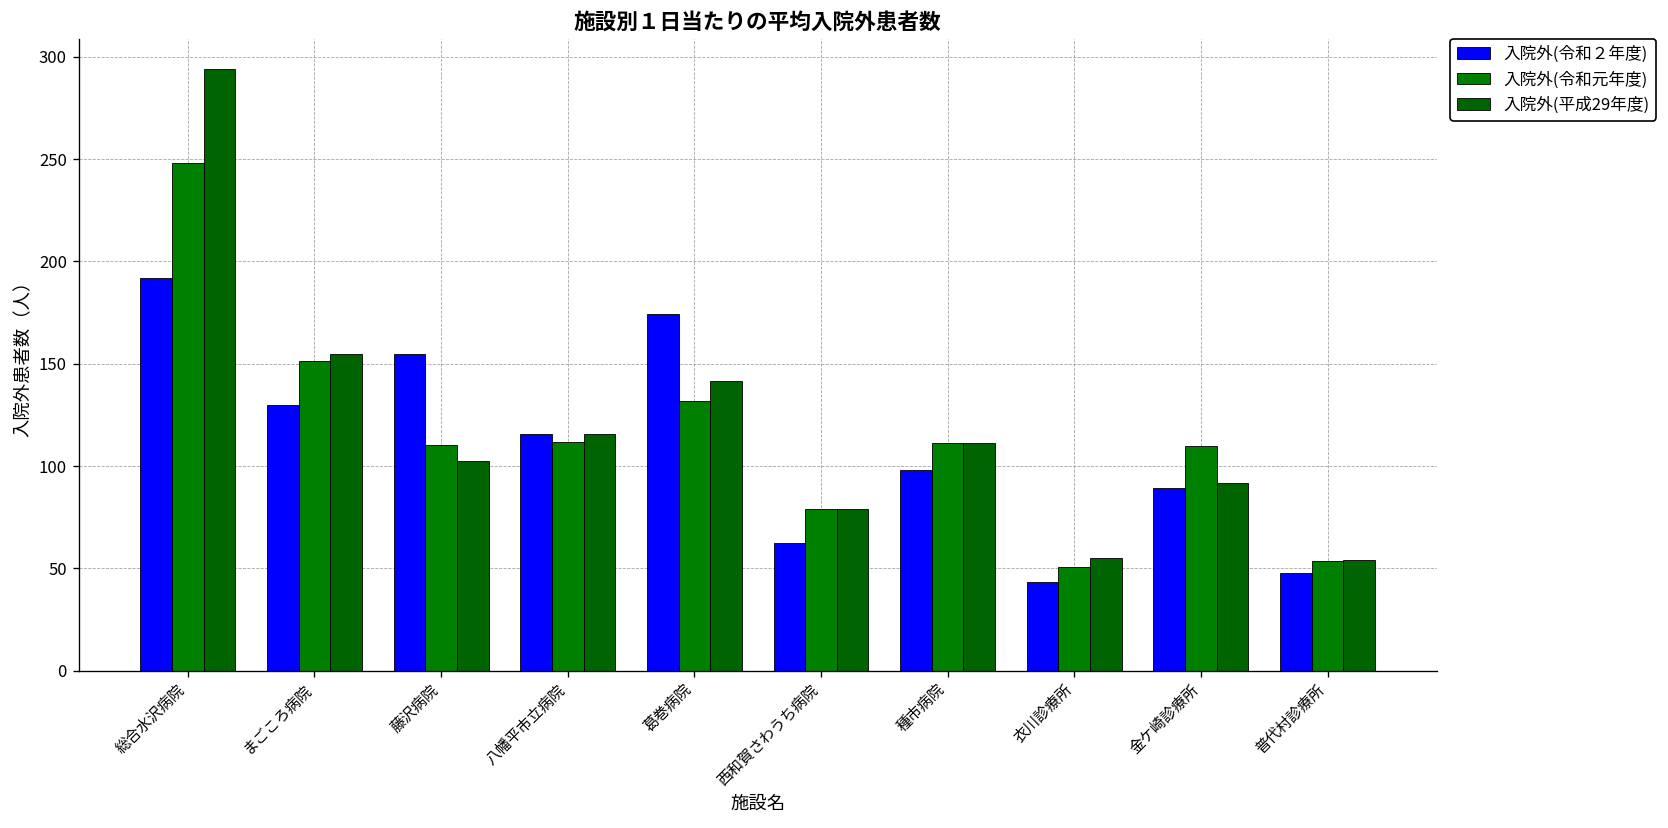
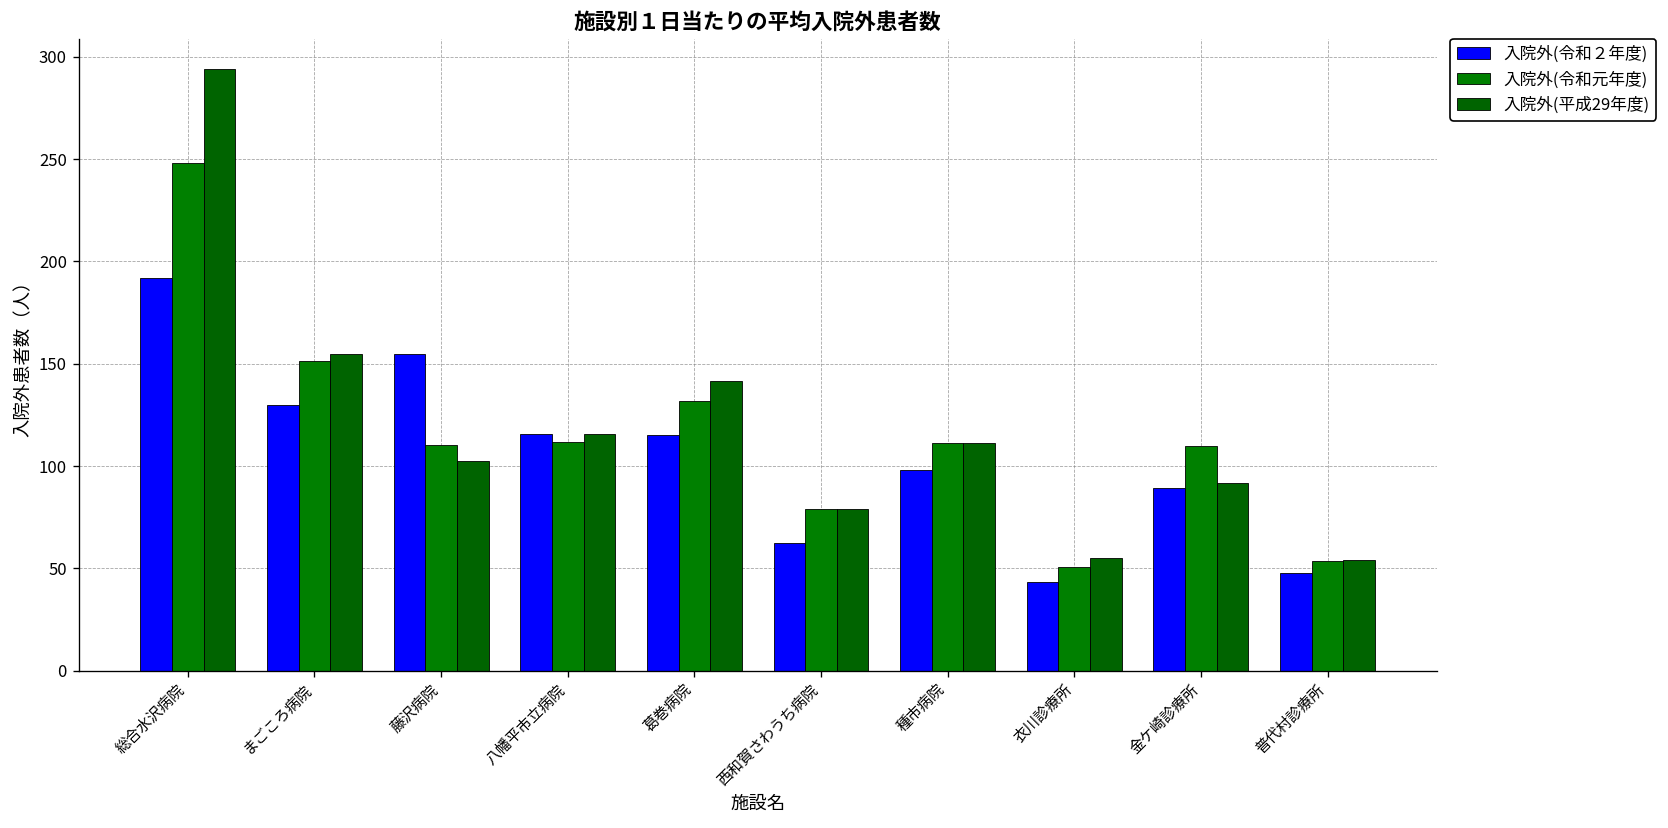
  {
    "入院外(令和２年度)": {
      "総合水沢病院": 192,
      "まごころ病院": 130,
      "藤沢病院": 155,
      "八幡平市立病院": 116,
-     "葛巻病院": 174,
+     "葛巻病院": 115,
      "西和賀さわうち病院": 62,
      "種市病院": 98,
      "衣川診療所": 44,
      "金ケ崎診療所": 89,
      "普代村診療所": 48
    }
  }
